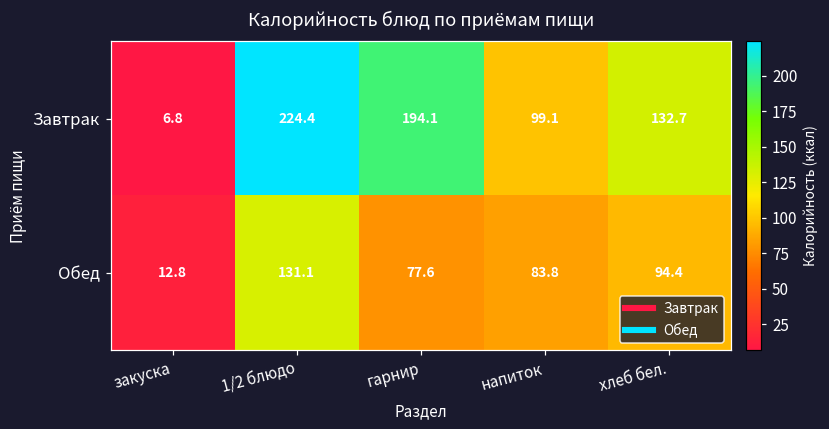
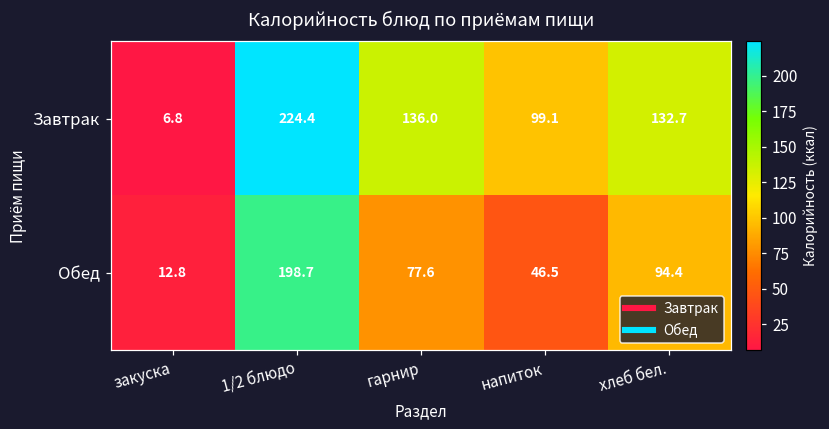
  {
    "Завтрак": {
      "закуска": 6.8,
      "1/2 блюдо": 224.4,
-     "гарнир": 194.1,
+     "гарнир": 136.0,
      "напиток": 99.1,
      "хлеб бел.": 132.7
    },
    "Обед": {
      "закуска": 12.8,
-     "1/2 блюдо": 131.1,
+     "1/2 блюдо": 198.7,
      "гарнир": 77.6,
-     "напиток": 83.8,
+     "напиток": 46.5,
      "хлеб бел.": 94.4
    }
  }
